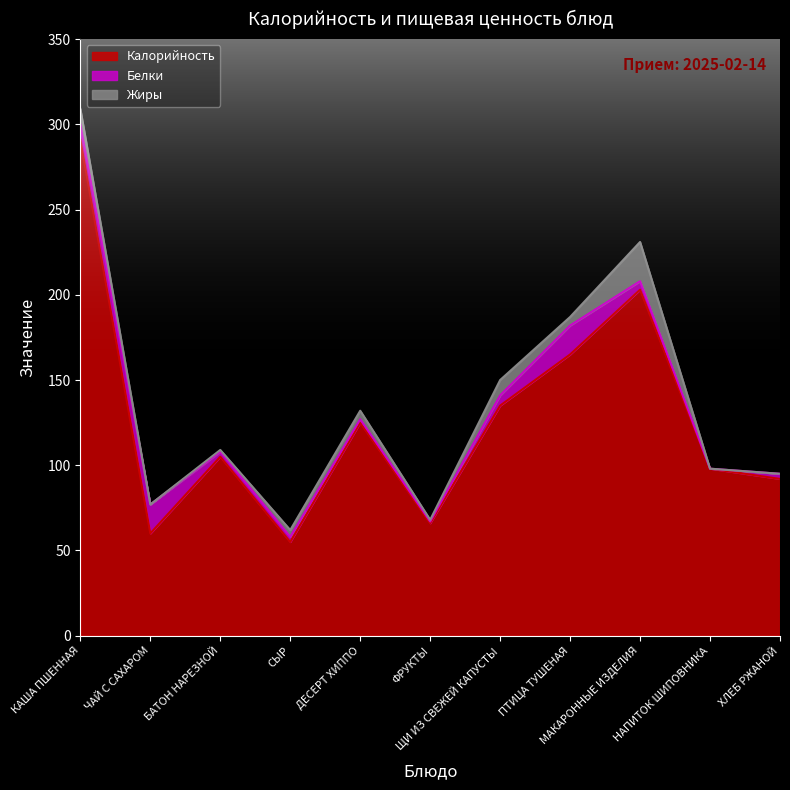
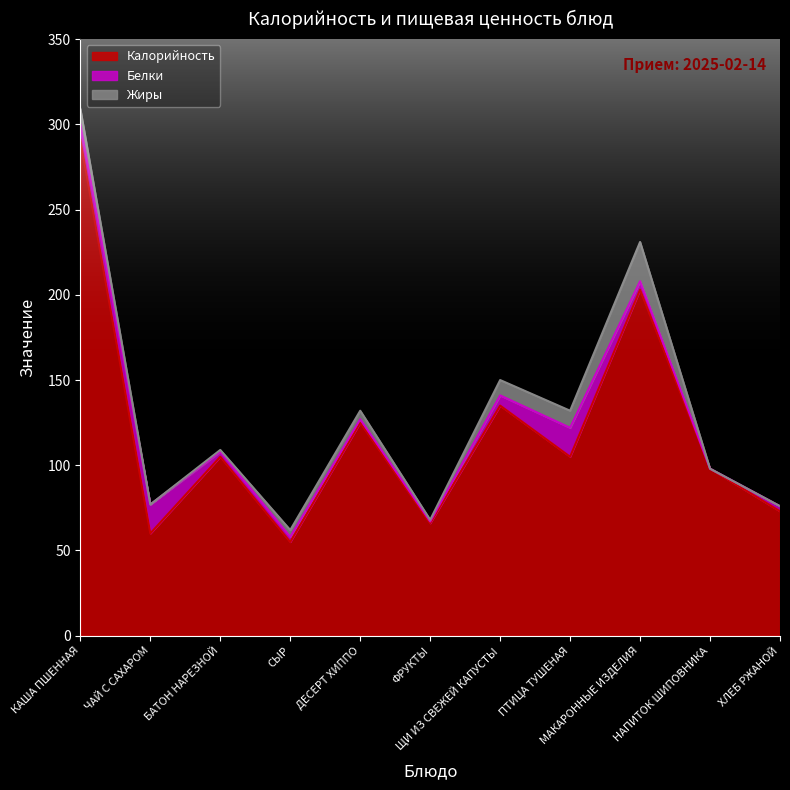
  {
    "Калорийность": {
      "КАША ПШЕННАЯ": 291,
      "ЧАЙ С САХАРОМ": 60,
      "БАТОН НАРЕЗНОЙ": 105,
      "СЫР": 55,
      "ДЕСЕРТ ХИППО": 125,
      "ЩИ ИЗ СВЕЖЕЙ КАПУСТЫ": 135,
-     "ПТИЦА ТУШЕНАЯ": 165,
+     "ПТИЦА ТУШЕНАЯ": 105,
      "МАКАРОННЫЕ ИЗДЕЛИЯ": 203,
-     "ХЛЕБ РЖАНОЙ": 92
+     "ХЛЕБ РЖАНОЙ": 73
    },
    "Белки": {
      "КАША ПШЕННАЯ": 9,
      "СЫР": 3,
      "ДЕСЕРТ ХИППО": 2,
      "ЩИ ИЗ СВЕЖЕЙ КАПУСТЫ": 6,
      "ПТИЦА ТУШЕНАЯ": 17,
      "МАКАРОННЫЕ ИЗДЕЛИЯ": 5
    },
    "Жиры": {
      "КАША ПШЕННАЯ": 9,
      "СЫР": 4,
      "ДЕСЕРТ ХИППО": 5,
      "ЩИ ИЗ СВЕЖЕЙ КАПУСТЫ": 9,
-     "ПТИЦА ТУШЕНАЯ": 5,
+     "ПТИЦА ТУШЕНАЯ": 10,
      "МАКАРОННЫЕ ИЗДЕЛИЯ": 23
    }
  }
